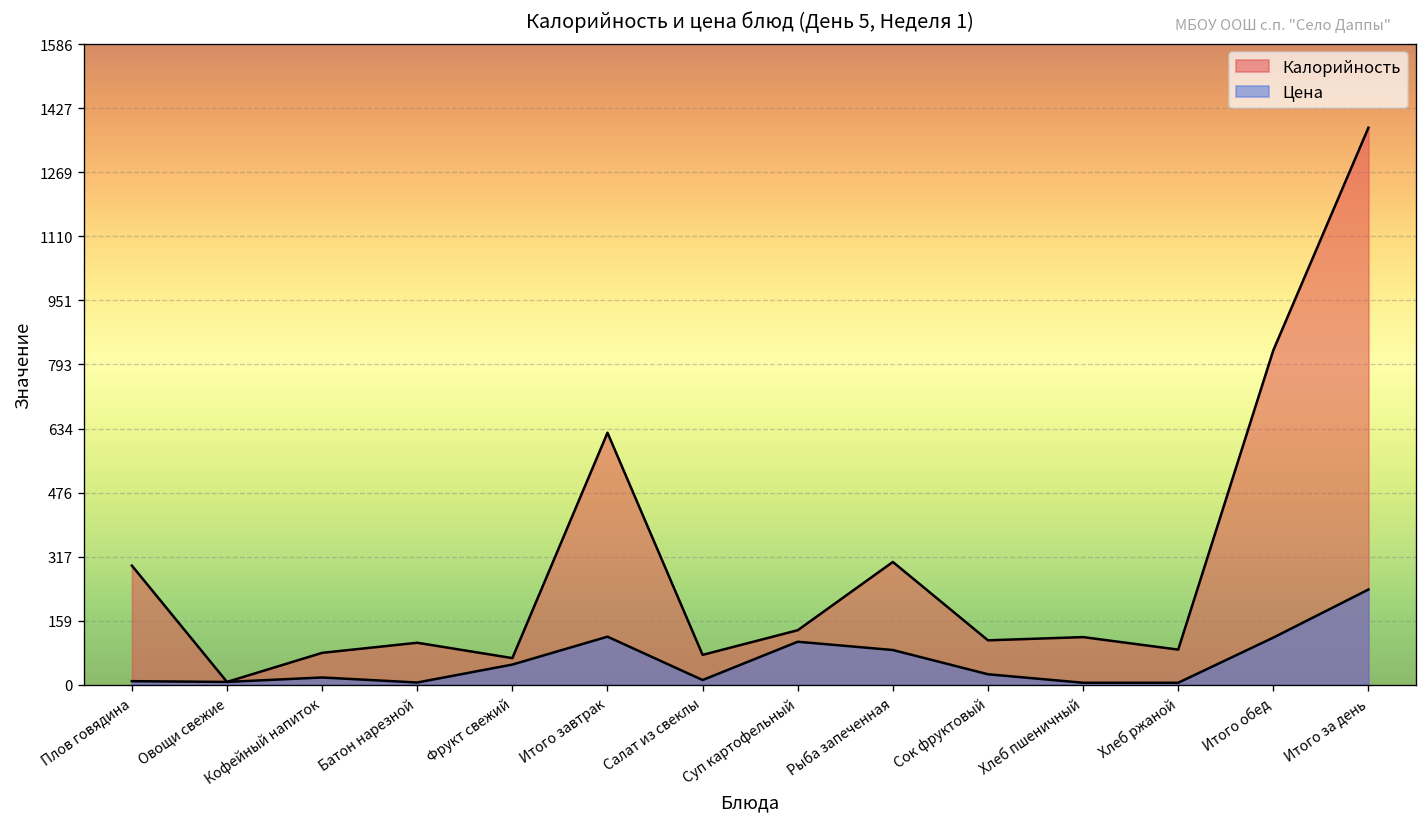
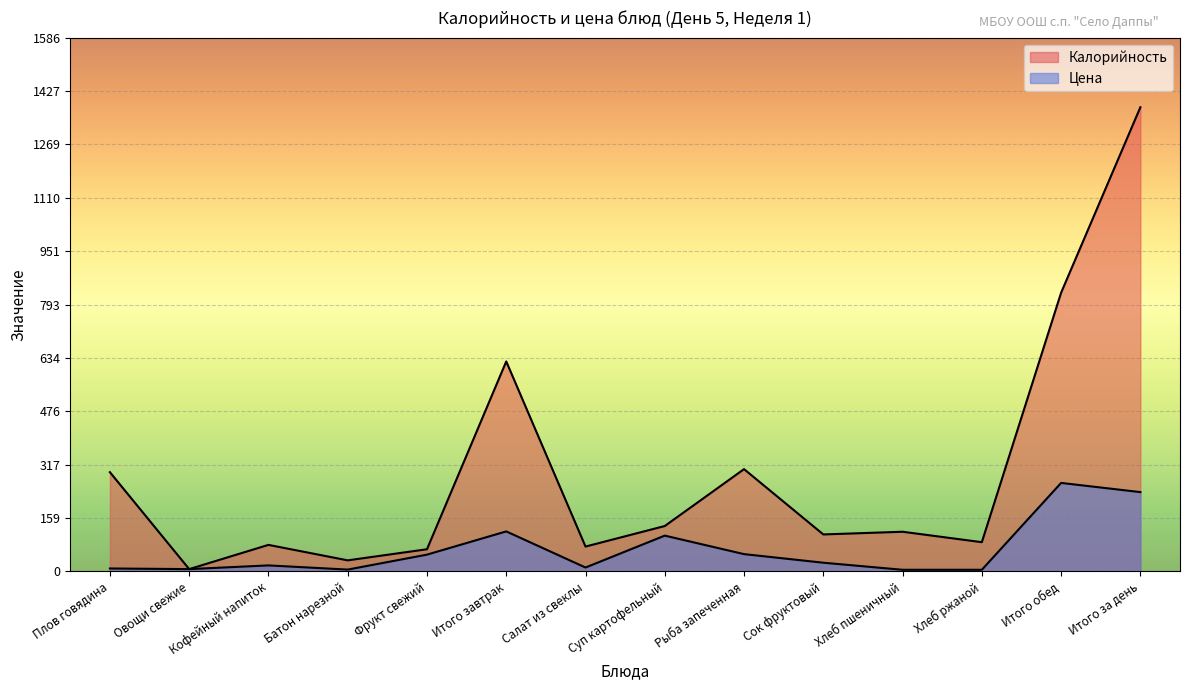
  {
    "Калорийность": {
      "Плов говядина": 290,
      "Кофейный напиток": 80,
-     "Батон нарезной": 100,
+     "Батон нарезной": 30,
      "Фрукт свежий": 70,
      "Итого завтрак": 620,
      "Салат из свеклы": 70,
      "Суп картофельный": 140,
      "Рыба запеченная": 300,
      "Сок фруктовый": 110,
      "Хлеб пшеничный": 120,
      "Хлеб ржаной": 90,
      "Итого обед": 830,
      "Итого за день": 1380
    },
    "Цена": {
      "Плов говядина": 10,
      "Кофейный напиток": 20,
      "Батон нарезной": 10,
      "Фрукт свежий": 50,
      "Итого завтрак": 120,
      "Салат из свеклы": 10,
      "Суп картофельный": 110,
-     "Рыба запеченная": 90,
+     "Рыба запеченная": 50,
      "Сок фруктовый": 30,
      "Хлеб пшеничный": 10,
      "Хлеб ржаной": 10,
-     "Итого обед": 120,
+     "Итого обед": 260,
      "Итого за день": 240
    }
  }
